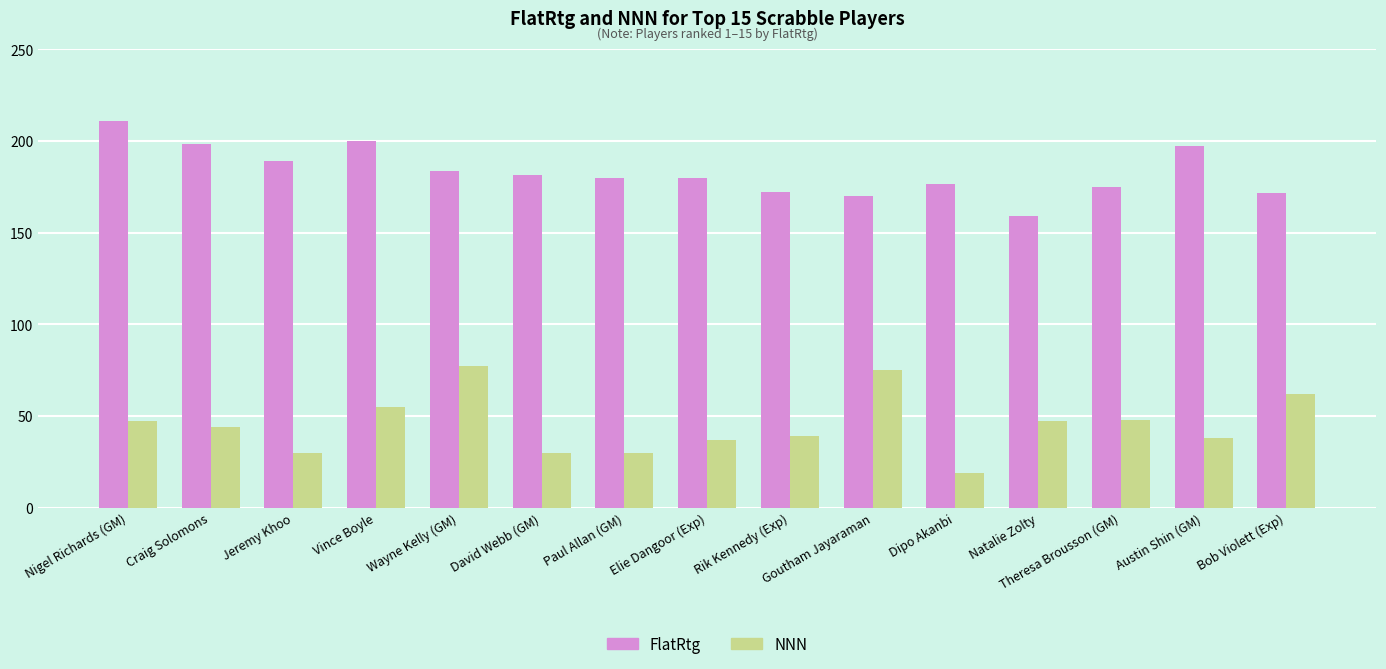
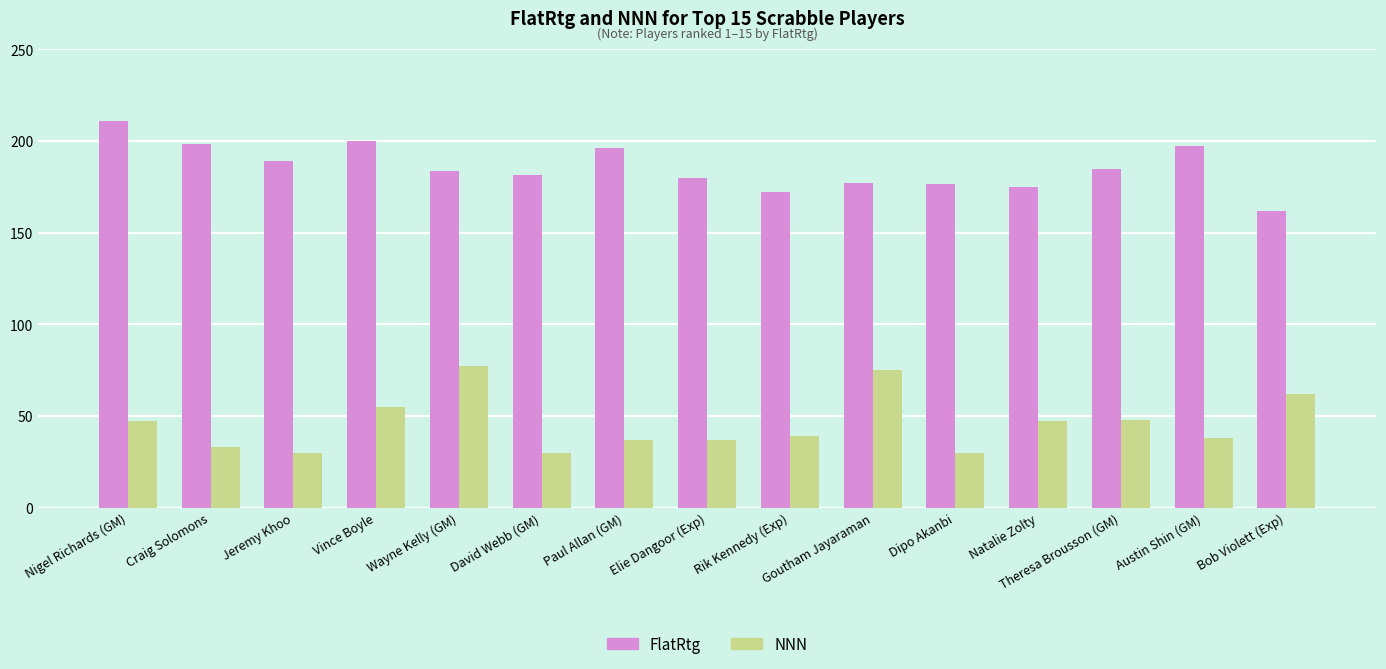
  {
    "FlatRtg": {
      "Nigel Richards (GM)": 211,
      "Craig Solomons": 198,
      "Jeremy Khoo": 189,
      "Vince Boyle": 200,
      "Wayne Kelly (GM)": 183,
      "David Webb (GM)": 181,
-     "Paul Allan (GM)": 180,
+     "Paul Allan (GM)": 196,
      "Elie Dangoor (Exp)": 180,
      "Rik Kennedy (Exp)": 172,
-     "Goutham Jayaraman": 170,
+     "Goutham Jayaraman": 177,
      "Dipo Akanbi": 176,
-     "Natalie Zolty": 159,
-     "Theresa Brousson (GM)": 175,
+     "Natalie Zolty": 175,
+     "Theresa Brousson (GM)": 185,
      "Austin Shin (GM)": 197,
-     "Bob Violett (Exp)": 171
+     "Bob Violett (Exp)": 162
    },
    "NNN": {
      "Nigel Richards (GM)": 47,
-     "Craig Solomons": 44,
+     "Craig Solomons": 33,
      "Jeremy Khoo": 30,
      "Vince Boyle": 55,
      "Wayne Kelly (GM)": 77,
      "David Webb (GM)": 30,
-     "Paul Allan (GM)": 30,
+     "Paul Allan (GM)": 37,
      "Elie Dangoor (Exp)": 37,
      "Rik Kennedy (Exp)": 39,
      "Goutham Jayaraman": 75,
-     "Dipo Akanbi": 19,
+     "Dipo Akanbi": 30,
      "Natalie Zolty": 47,
      "Theresa Brousson (GM)": 48,
      "Austin Shin (GM)": 38,
      "Bob Violett (Exp)": 62
    }
  }
